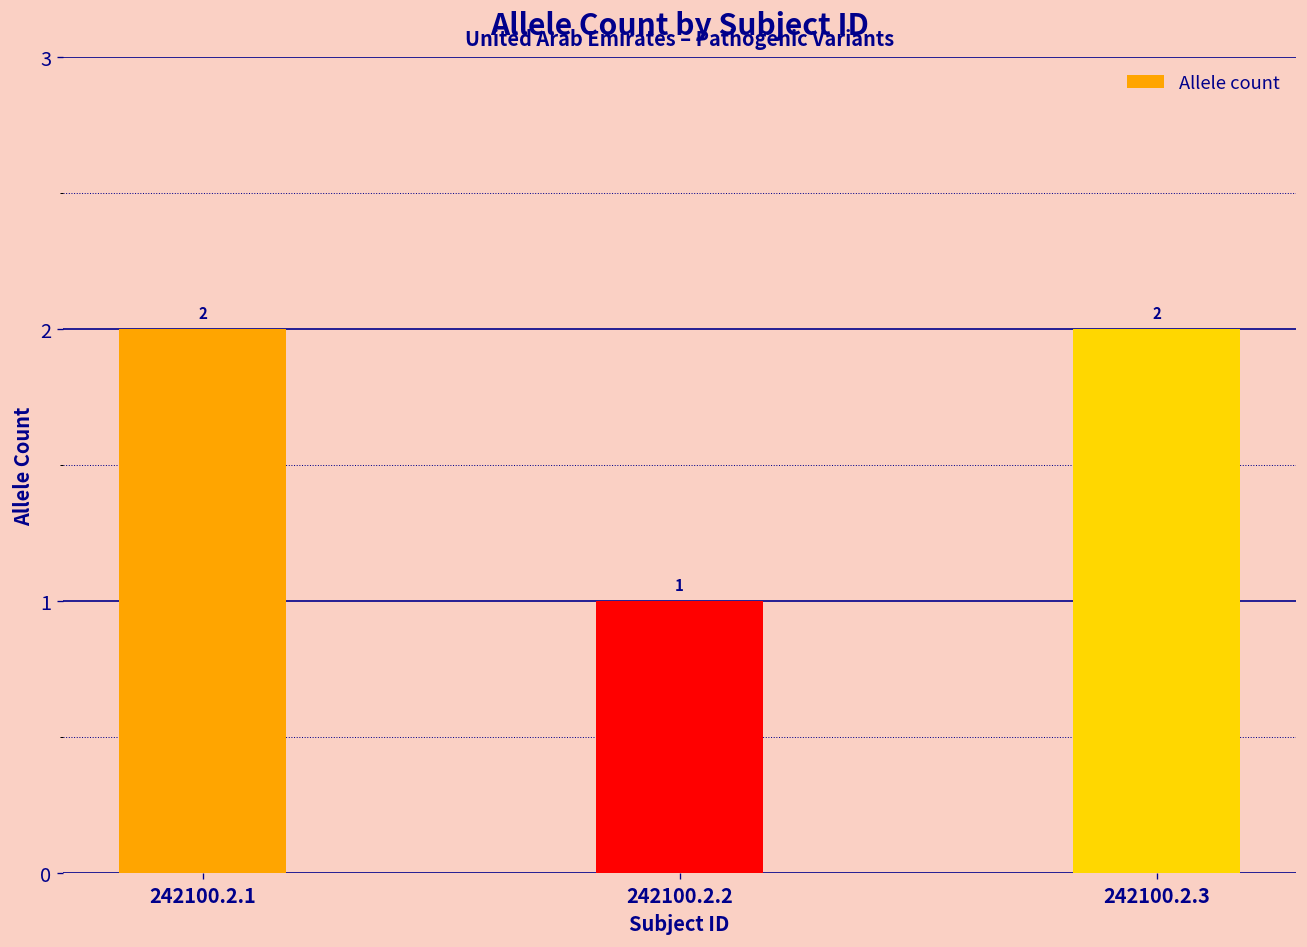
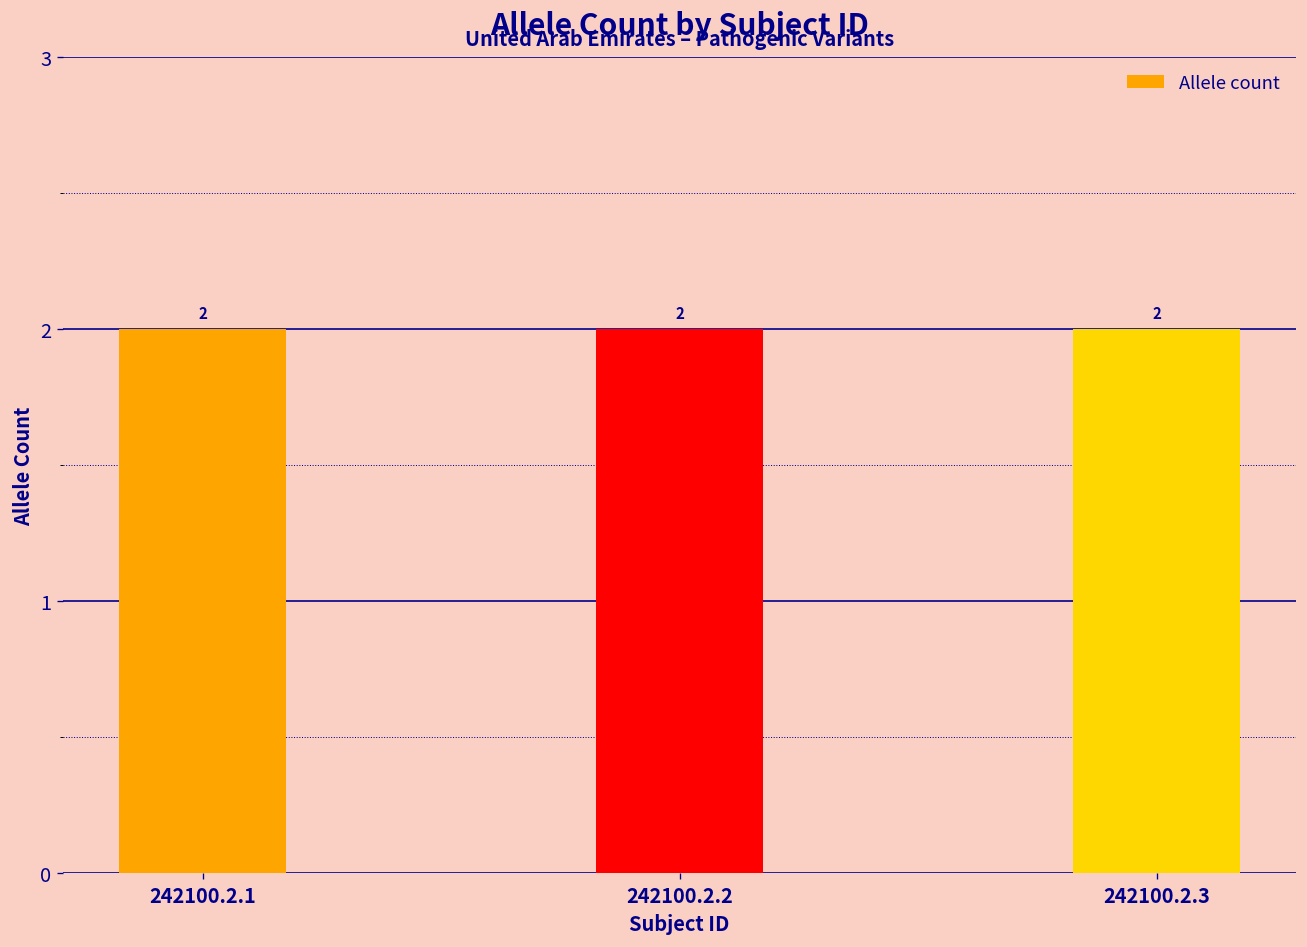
  {
    "242100.2.1": 2,
-   "242100.2.2": 1,
+   "242100.2.2": 2,
    "242100.2.3": 2
  }
